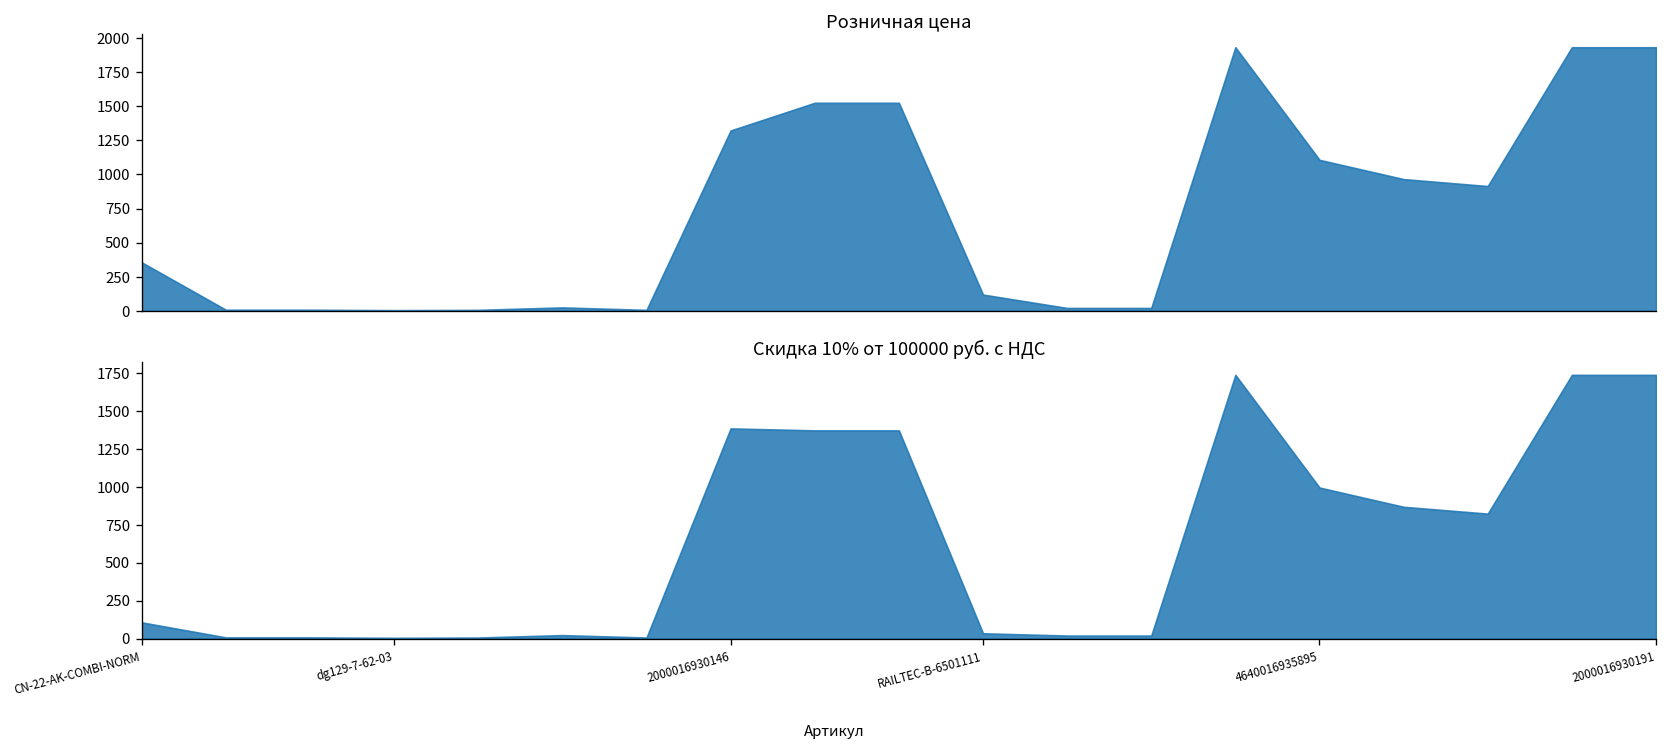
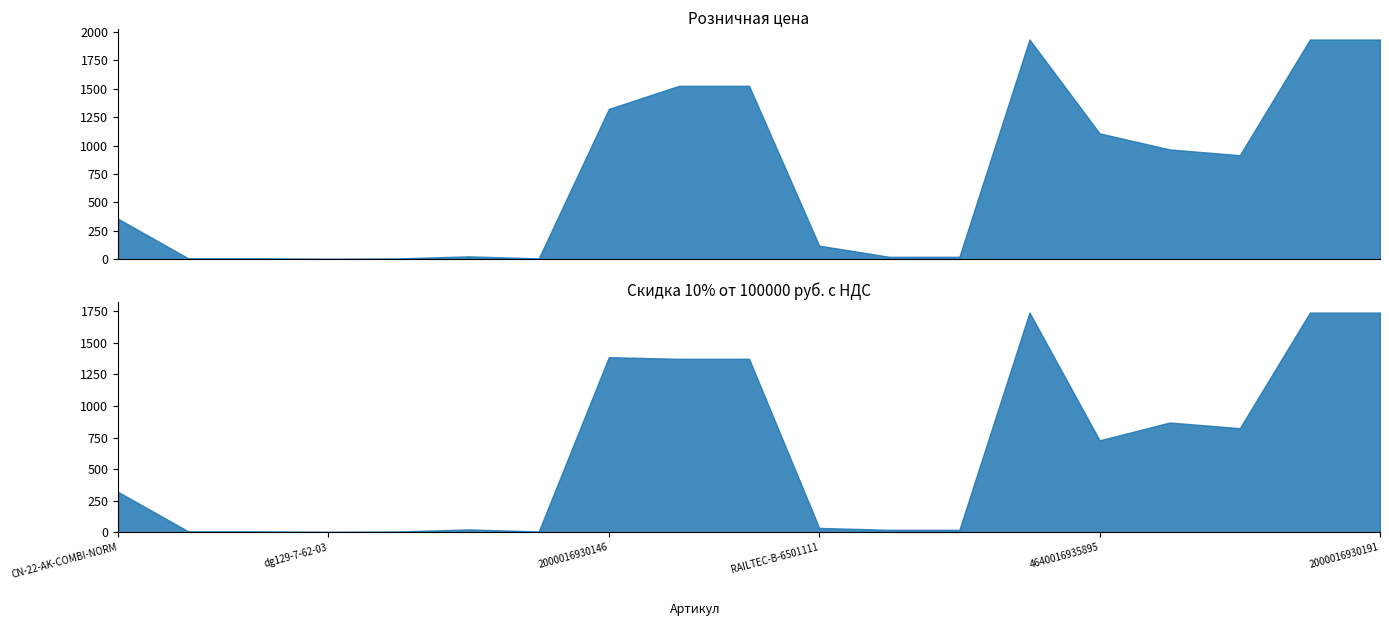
  {
    "Скидка 10% от 100000 руб. с НДС": {
-     "CN-22-AK-COMBI-NORM": 110,
+     "CN-22-AK-COMBI-NORM": 320,
      "2000016930146": 1390,
      "RAILTEC-B-6501111": 40,
-     "4640016935895": 1000,
+     "4640016935895": 730,
      "2000016930191": 1740
    }
  }
